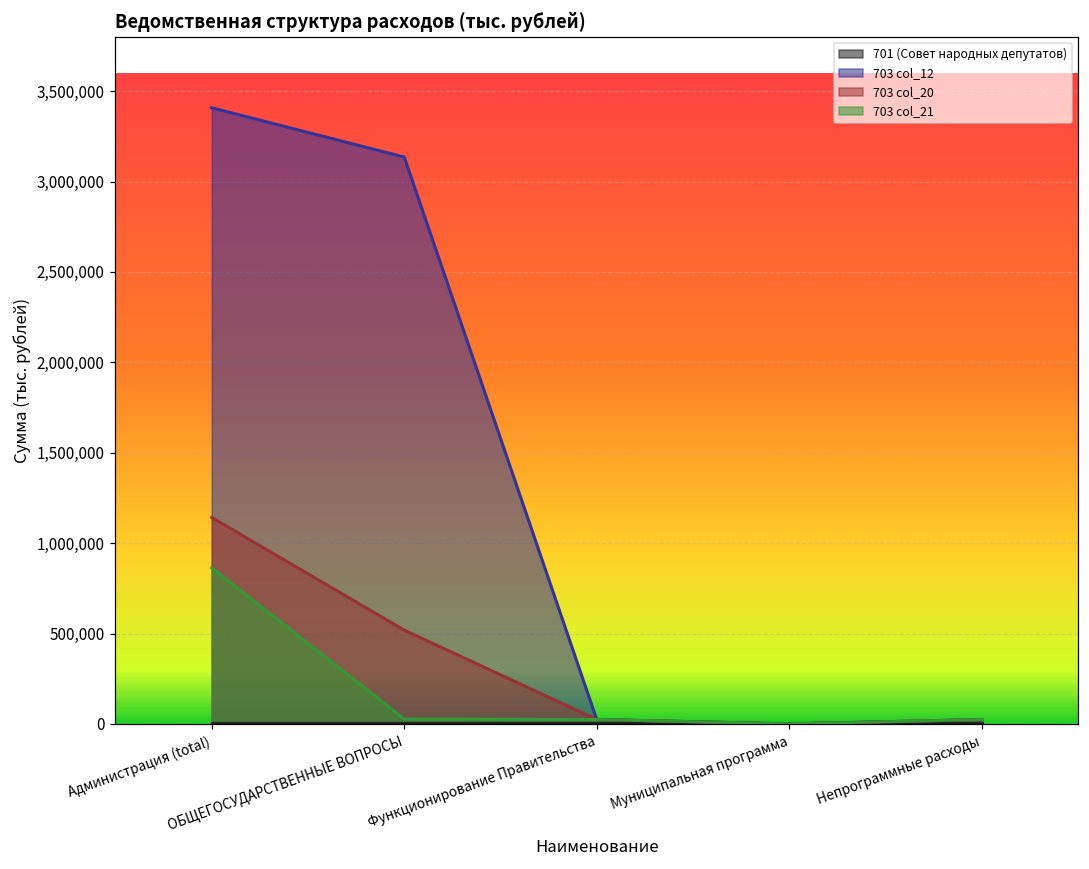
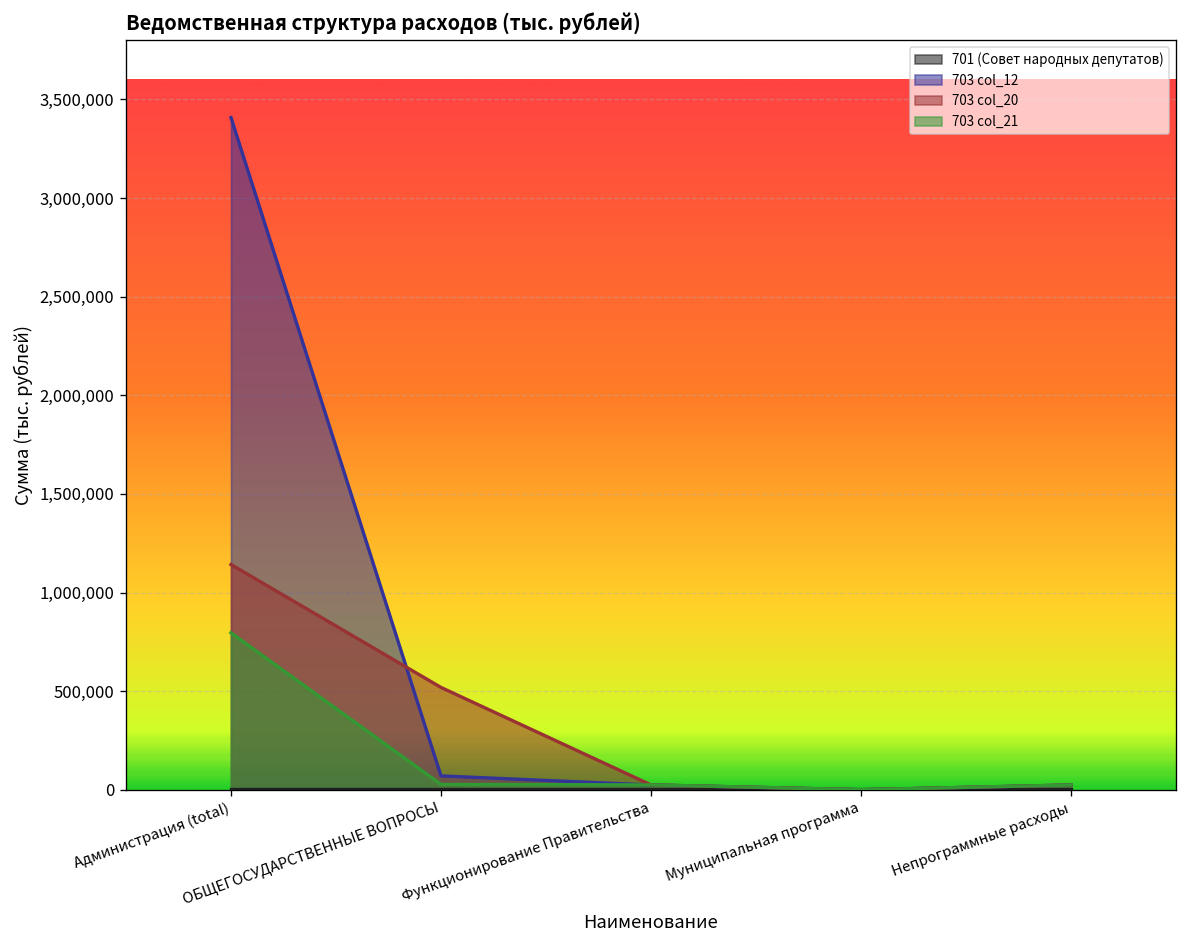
  {
    "701 (Совет народных депутатов)": {
      "Администрация (total)": "0",
      "ОБЩЕГОСУДАРСТВЕННЫЕ ВОПРОСЫ": "0",
      "Функционирование Правительства": "0",
      "Непрограммные расходы": "0"
    },
    "703 col_12": {
      "Администрация (total)": "3,410,000",
-     "ОБЩЕГОСУДАРСТВЕННЫЕ ВОПРОСЫ": "3,140,000"
+     "ОБЩЕГОСУДАРСТВЕННЫЕ ВОПРОСЫ": "70,000"
    },
    "703 col_20": {
      "Администрация (total)": "1,140,000",
      "ОБЩЕГОСУДАРСТВЕННЫЕ ВОПРОСЫ": "520,000"
    },
    "703 col_21": {
-     "Администрация (total)": "860,000",
+     "Администрация (total)": "800,000",
      "ОБЩЕГОСУДАРСТВЕННЫЕ ВОПРОСЫ": "30,000"
    }
  }
